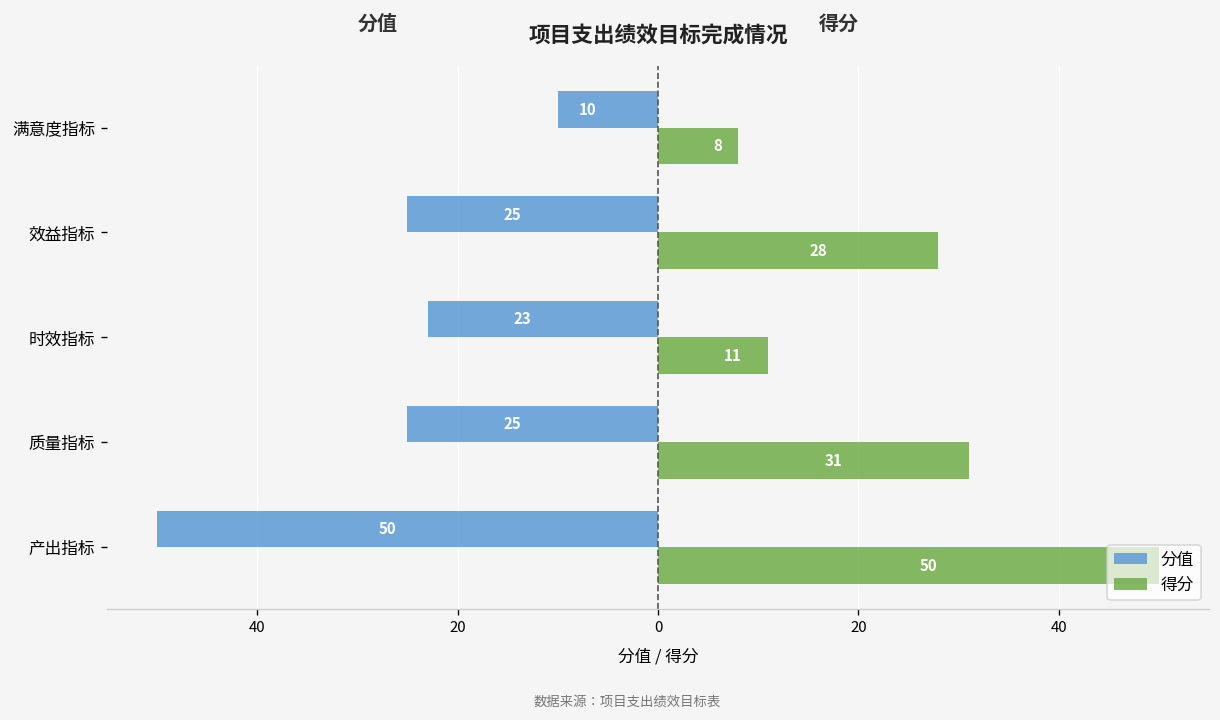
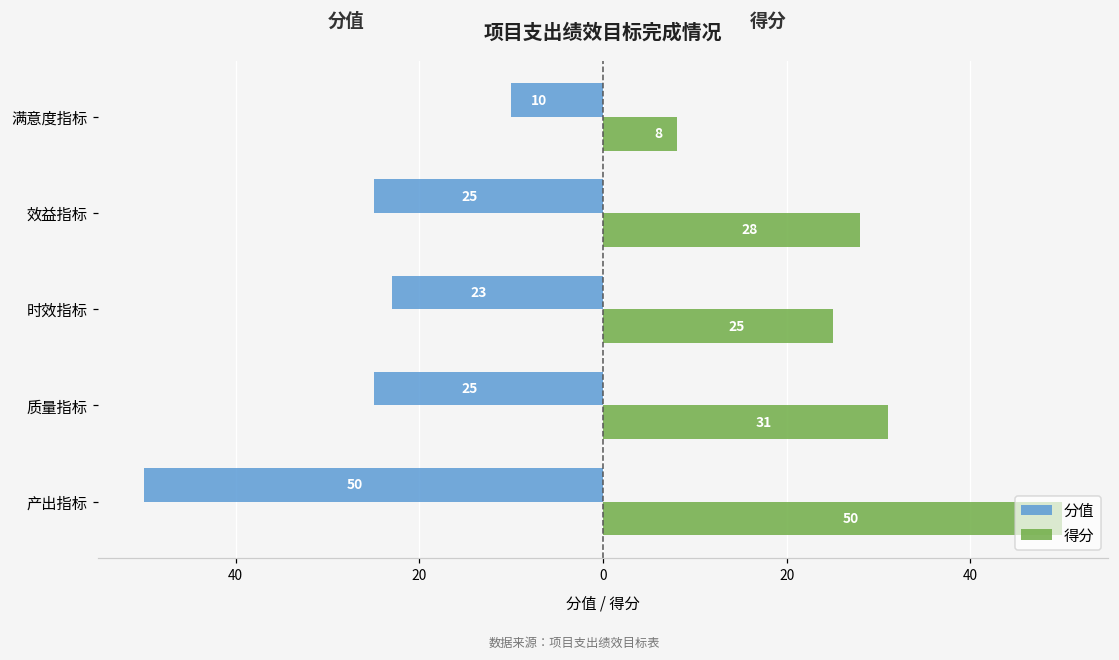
  {
    "得分": {
      "满意度指标": 8,
      "效益指标": 28,
-     "时效指标": 11,
+     "时效指标": 25,
      "质量指标": 31
    }
  }
